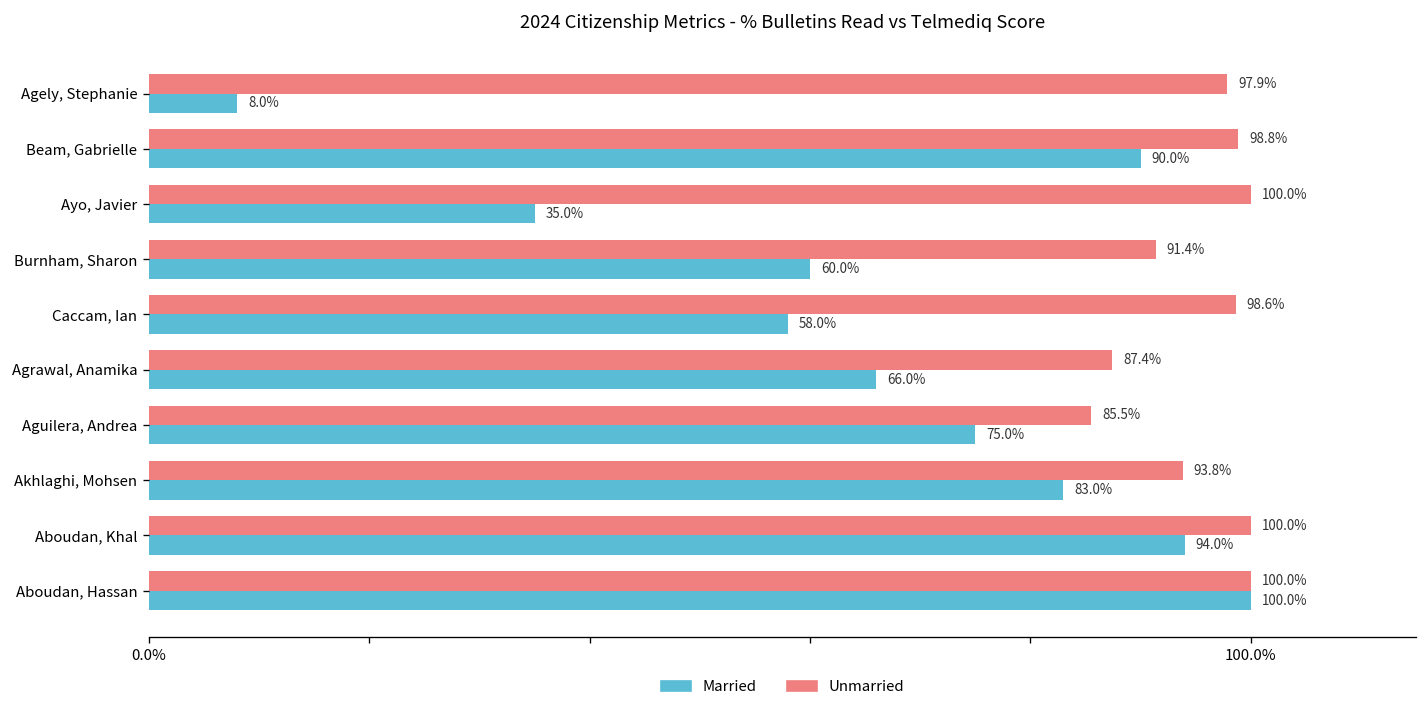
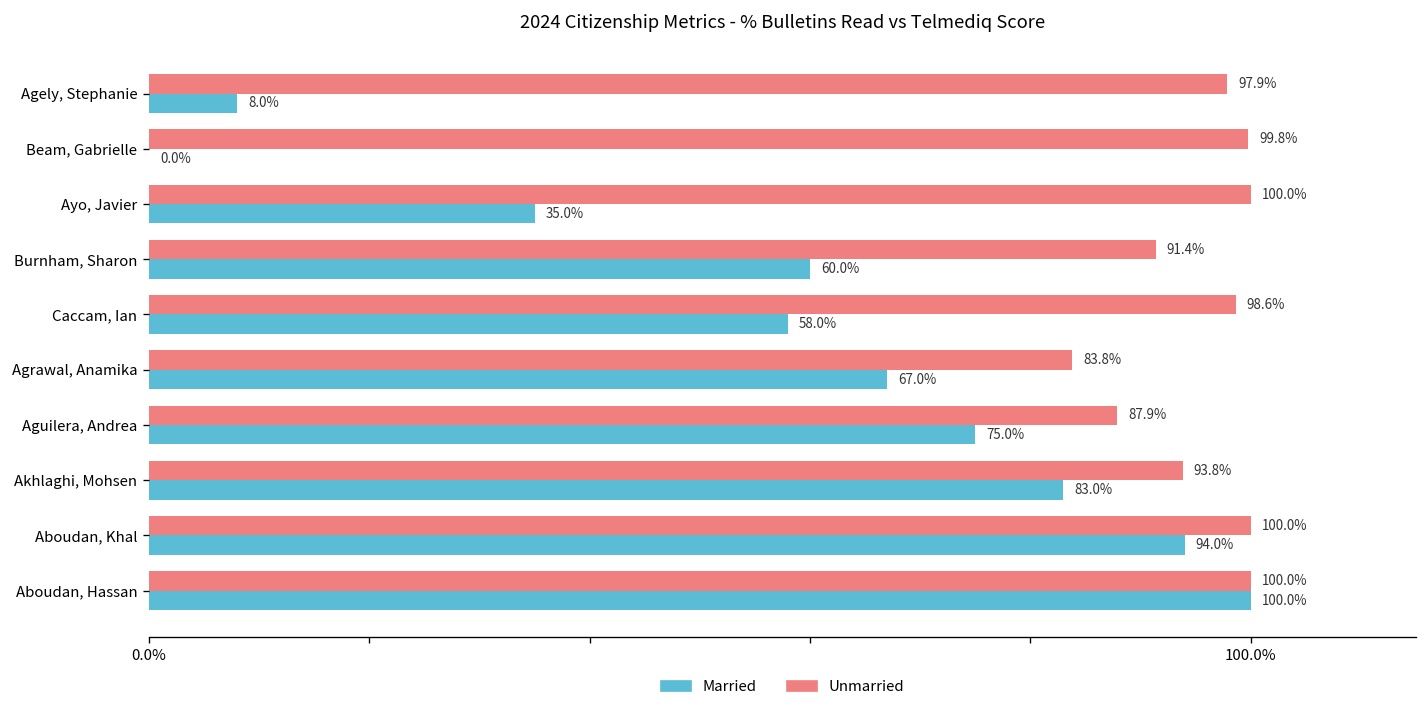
  {
    "Married": {
      "Agely, Stephanie": "8.0%",
-     "Beam, Gabrielle": "90.0%",
+     "Beam, Gabrielle": "0.0%",
      "Ayo, Javier": "35.0%",
      "Burnham, Sharon": "60.0%",
      "Caccam, Ian": "58.0%",
-     "Agrawal, Anamika": "66.0%",
+     "Agrawal, Anamika": "67.0%",
      "Aguilera, Andrea": "75.0%",
      "Akhlaghi, Mohsen": "83.0%",
      "Aboudan, Khal": "94.0%",
      "Aboudan, Hassan": "100.0%"
    },
    "Unmarried": {
      "Agely, Stephanie": "97.9%",
-     "Beam, Gabrielle": "98.8%",
+     "Beam, Gabrielle": "99.8%",
      "Ayo, Javier": "100.0%",
      "Burnham, Sharon": "91.4%",
      "Caccam, Ian": "98.6%",
-     "Agrawal, Anamika": "87.4%",
-     "Aguilera, Andrea": "85.5%",
+     "Agrawal, Anamika": "83.8%",
+     "Aguilera, Andrea": "87.9%",
      "Akhlaghi, Mohsen": "93.8%",
      "Aboudan, Khal": "100.0%",
      "Aboudan, Hassan": "100.0%"
    }
  }
